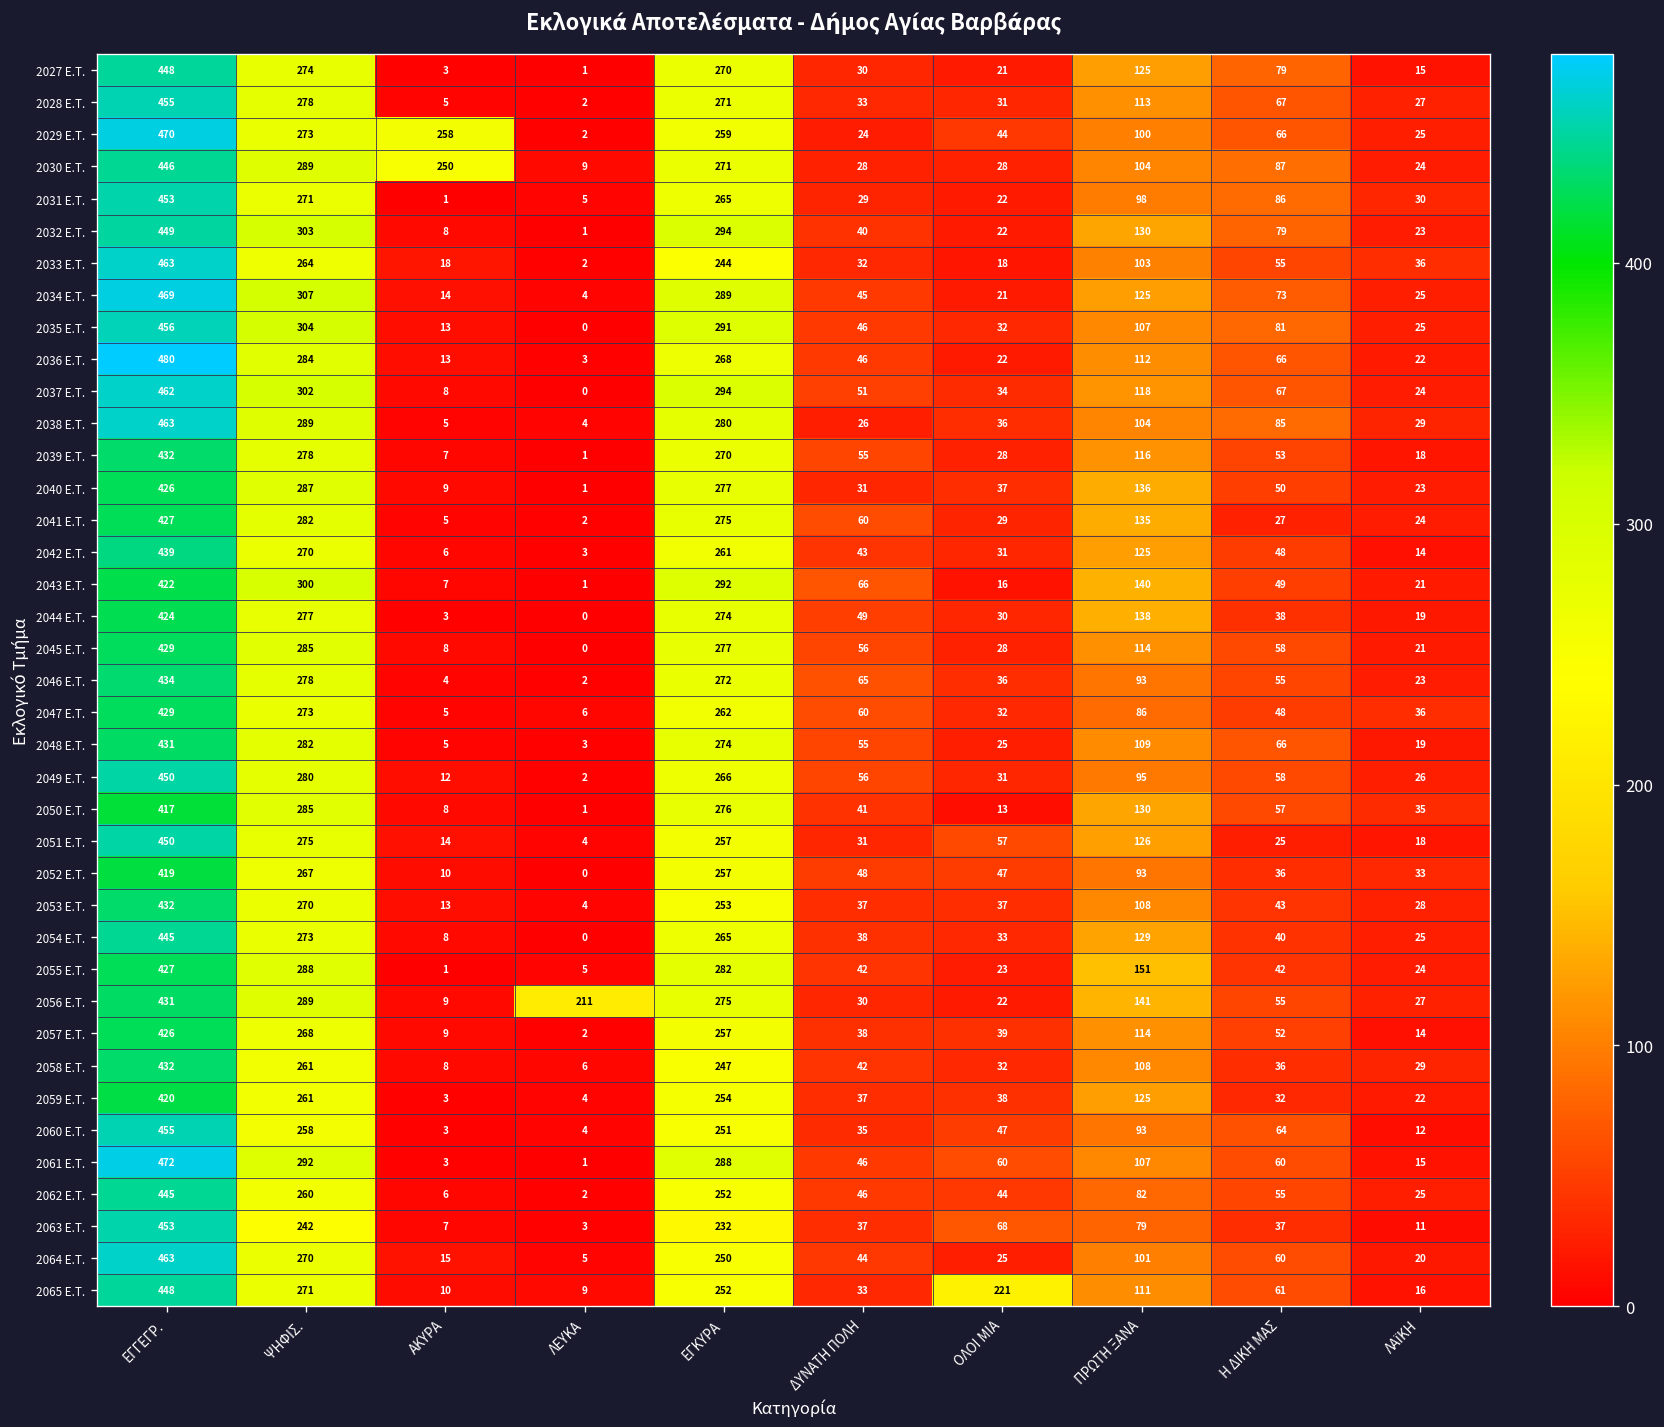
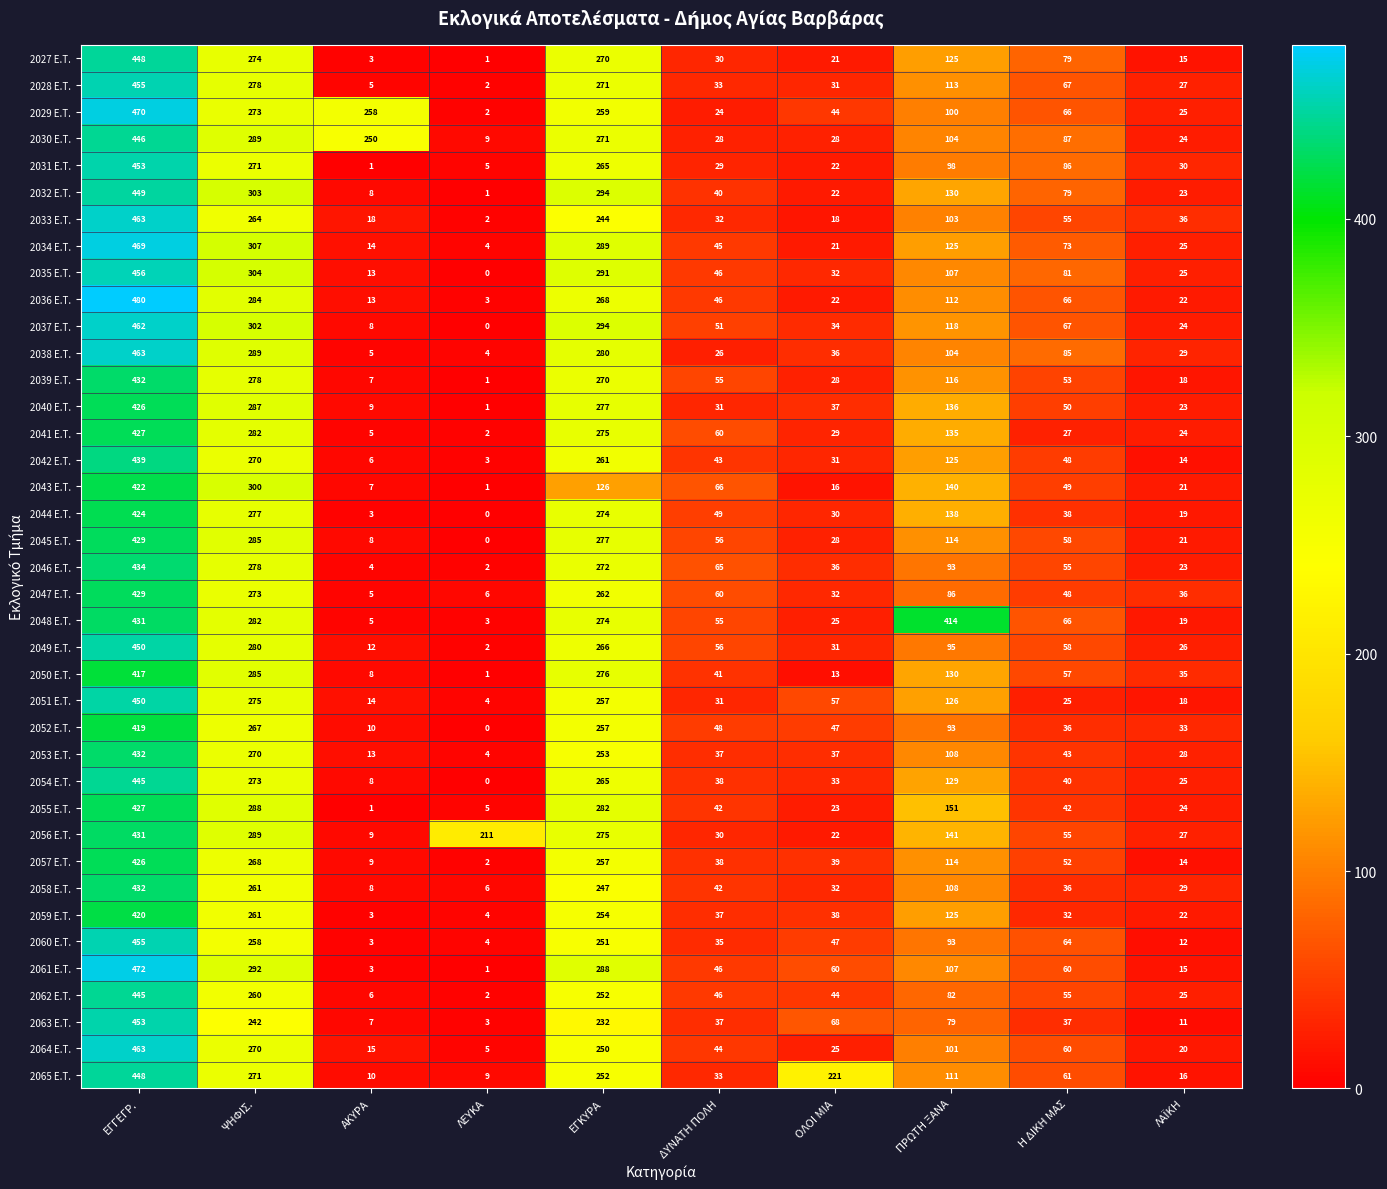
  {
    "2043 E.T.": {
      "ΕΓΓΕΓΡ.": 422,
      "ΨΗΦΙΣ.": 300,
      "ΑΚΥΡΑ": 7,
      "ΛΕΥΚΑ": 1,
-     "ΕΓΚΥΡΑ": 292,
+     "ΕΓΚΥΡΑ": 126,
      "ΔΥΝΑΤΗ ΠΟΛΗ": 66,
      "ΟΛΟΙ ΜΙΑ": 16,
      "ΠΡΩΤΗ ΞΑΝΑ": 140,
      "Η ΔΙΚΗ ΜΑΣ": 49,
      "ΛΑΪΚΗ": 21
    },
    "2048 E.T.": {
      "ΕΓΓΕΓΡ.": 431,
      "ΨΗΦΙΣ.": 282,
      "ΑΚΥΡΑ": 5,
      "ΛΕΥΚΑ": 3,
      "ΕΓΚΥΡΑ": 274,
      "ΔΥΝΑΤΗ ΠΟΛΗ": 55,
      "ΟΛΟΙ ΜΙΑ": 25,
-     "ΠΡΩΤΗ ΞΑΝΑ": 109,
+     "ΠΡΩΤΗ ΞΑΝΑ": 414,
      "Η ΔΙΚΗ ΜΑΣ": 66,
      "ΛΑΪΚΗ": 19
    }
  }
